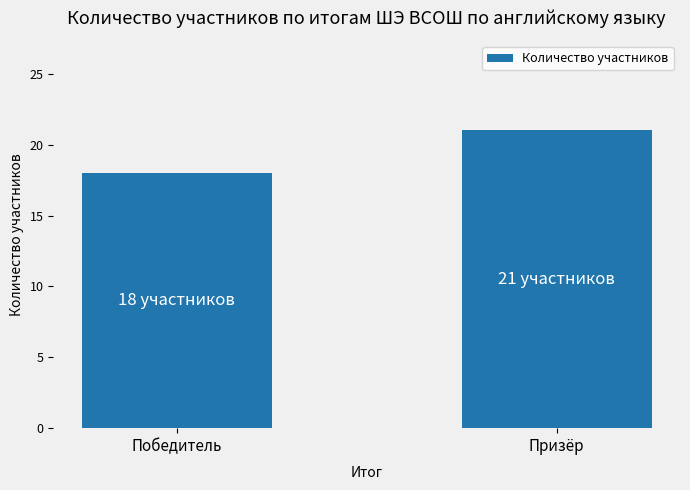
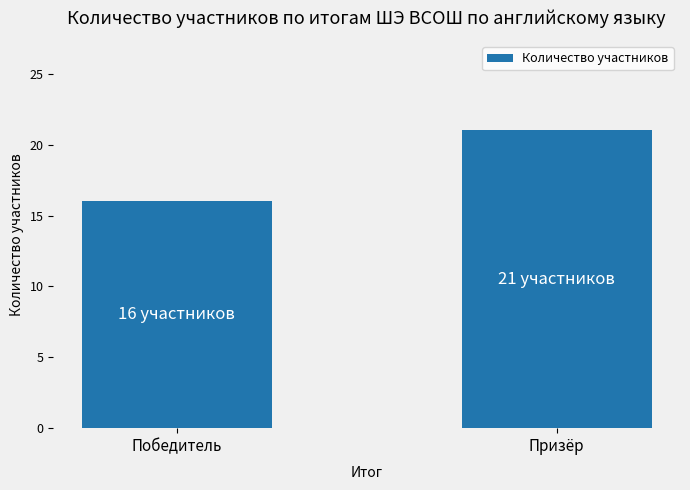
  {
-   "Победитель": 18,
+   "Победитель": 16,
    "Призёр": 21
  }
